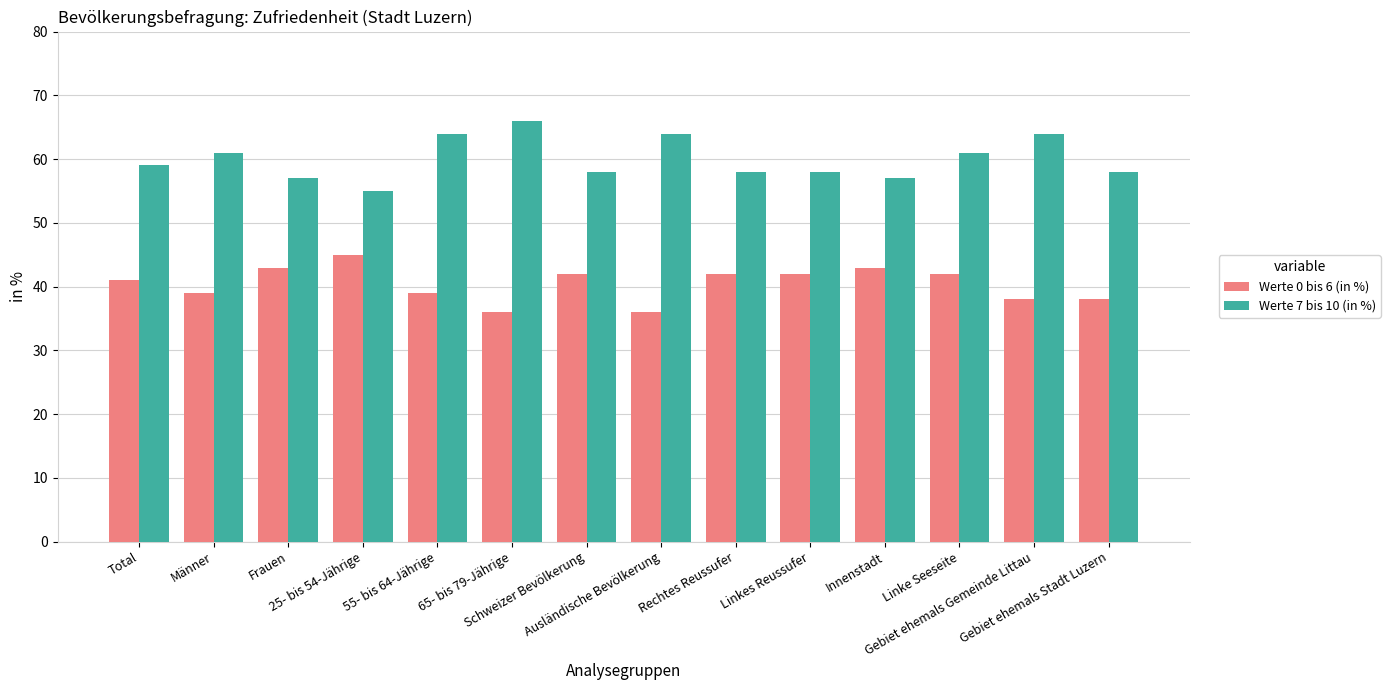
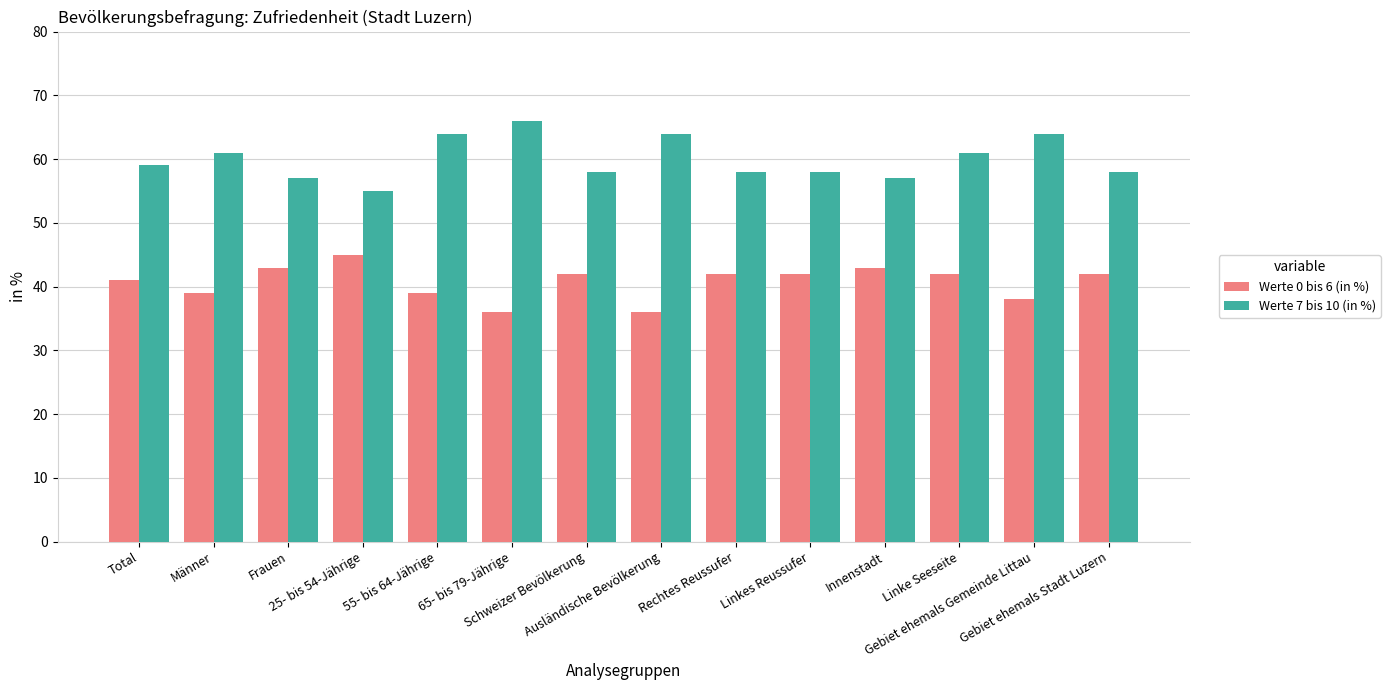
  {
    "Werte 0 bis 6 (in %)": {
      "Total": 41,
      "Männer": 39,
      "Frauen": 43,
      "25- bis 54-Jährige": 45,
      "55- bis 64-Jährige": 39,
      "65- bis 79-Jährige": 36,
      "Schweizer Bevölkerung": 42,
      "Ausländische Bevölkerung": 36,
      "Rechtes Reussufer": 42,
      "Linkes Reussufer": 42,
      "Innenstadt": 43,
      "Linke Seeseite": 42,
      "Gebiet ehemals Gemeinde Littau": 38,
-     "Gebiet ehemals Stadt Luzern": 38
+     "Gebiet ehemals Stadt Luzern": 42
    },
    "Werte 7 bis 10 (in %)": {
      "Total": 59,
      "Männer": 61,
      "Frauen": 57,
      "25- bis 54-Jährige": 55,
      "55- bis 64-Jährige": 64,
      "65- bis 79-Jährige": 66,
      "Schweizer Bevölkerung": 58,
      "Ausländische Bevölkerung": 64,
      "Rechtes Reussufer": 58,
      "Linkes Reussufer": 58,
      "Innenstadt": 57,
      "Linke Seeseite": 61,
      "Gebiet ehemals Gemeinde Littau": 64,
      "Gebiet ehemals Stadt Luzern": 58
    }
  }
